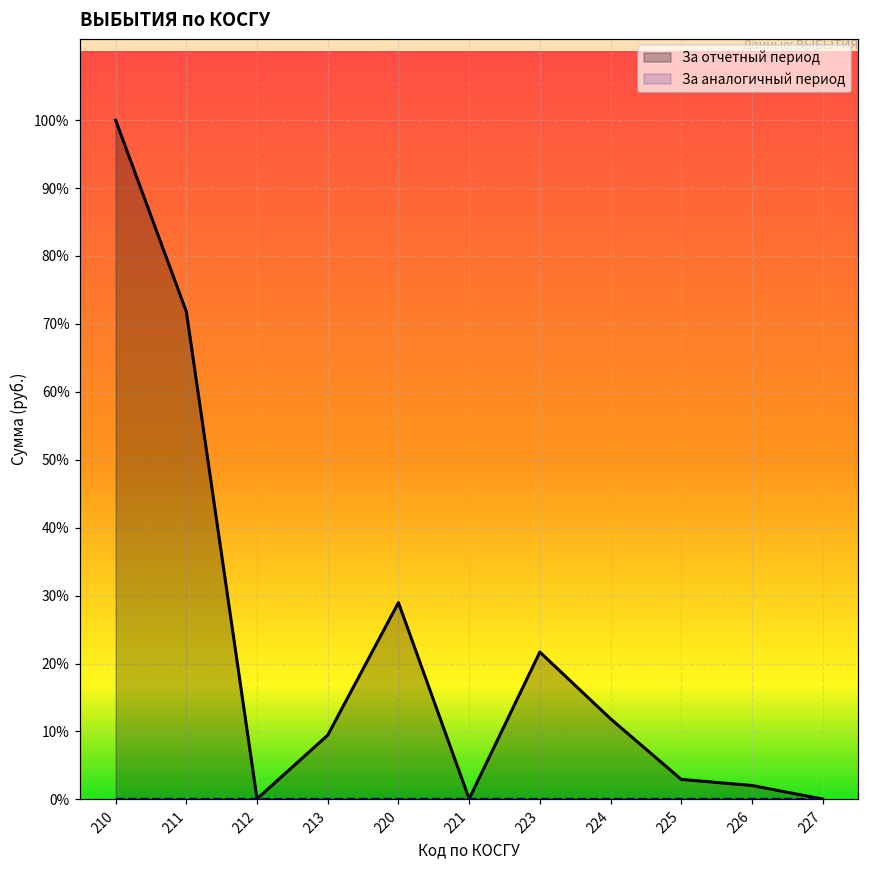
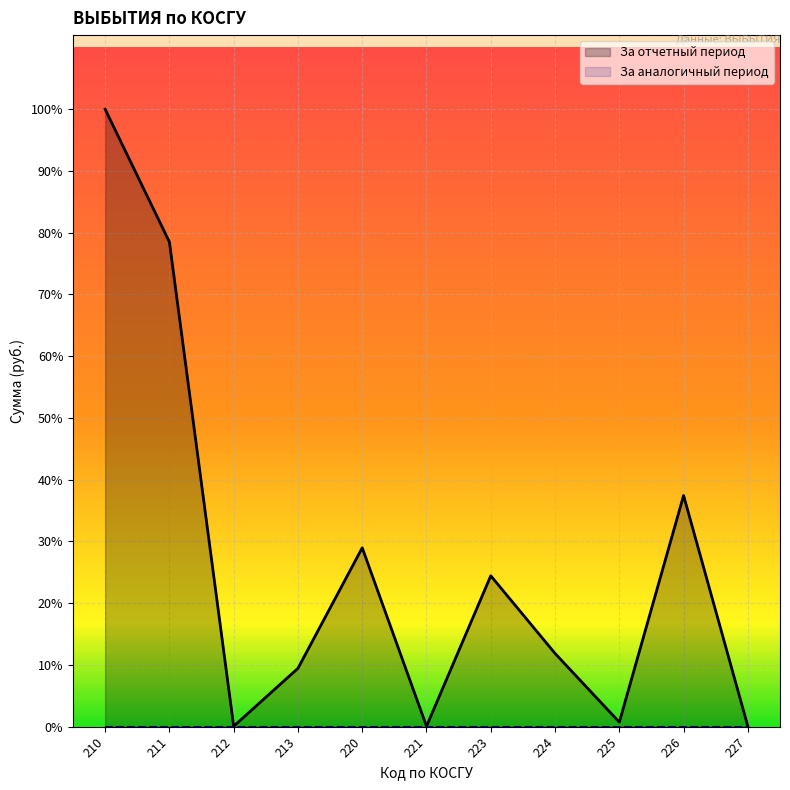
  {
    "За отчетный период": {
      "210": "100%",
-     "211": "72%",
+     "211": "79%",
      "213": "9%",
      "220": "29%",
-     "223": "22%",
+     "223": "24%",
      "224": "12%",
-     "225": "3%",
-     "226": "2%"
+     "225": "1%",
+     "226": "37%"
    },
    "За аналогичный период": {
      "210": "0%",
      "211": "0%",
      "213": "0%",
      "220": "0%",
      "223": "0%",
      "224": "0%",
      "225": "0%",
      "226": "0%"
    }
  }
